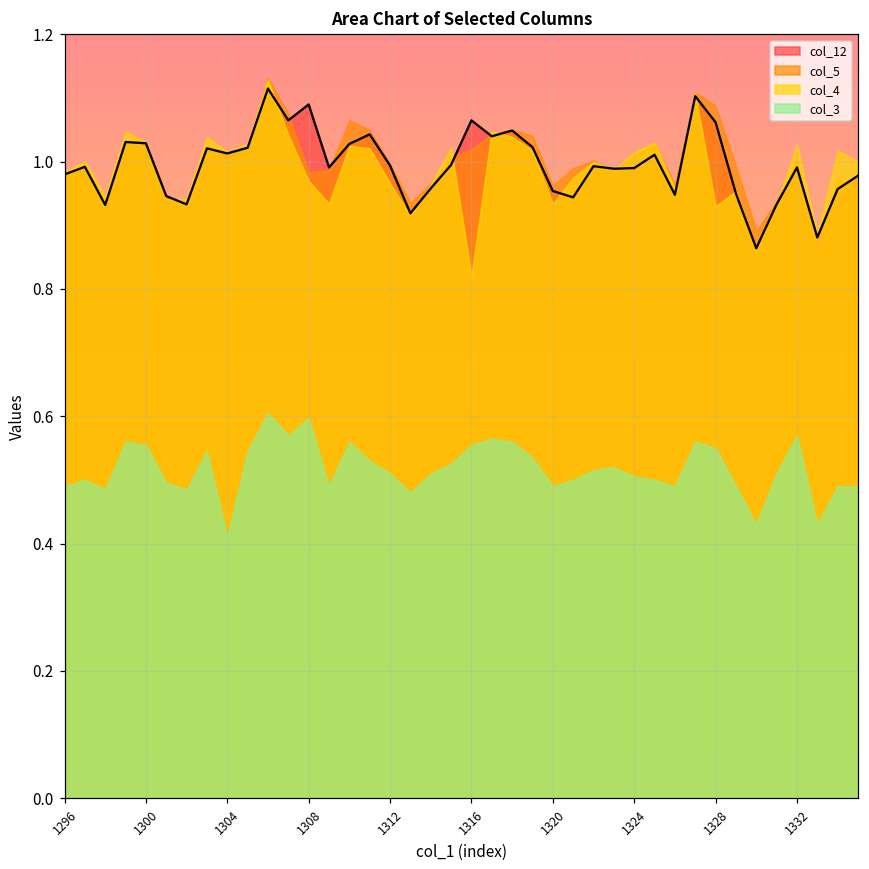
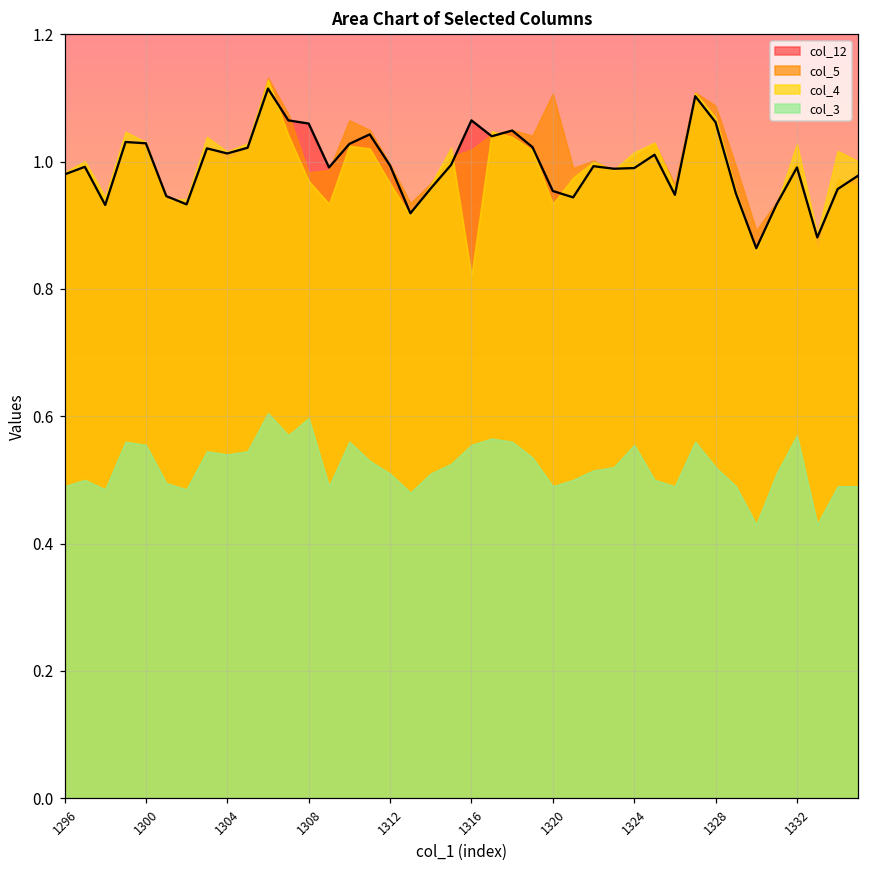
  {
    "col_12": {
-     "1308": 1.09,
+     "1308": 1.06,
      "1316": 1.07,
      "1320": 0.95,
      "1324": 0.99,
      "1328": 1.06,
      "1332": 0.99
    },
    "col_5": {
      "1300": 1.02,
      "1304": 1.00,
      "1308": 0.98,
      "1316": 1.02,
-     "1320": 0.96,
+     "1320": 1.11,
      "1324": 1.01,
      "1328": 1.09,
      "1332": 1.00
    },
    "col_4": {
      "1308": 0.97,
      "1312": 0.97,
      "1316": 0.82,
      "1320": 0.93,
      "1324": 1.02,
-     "1328": 0.93,
+     "1328": 1.07,
      "1332": 1.03
    },
    "col_3": {
      "1296": 0.49,
      "1300": 0.56,
-     "1304": 0.41,
+     "1304": 0.54,
      "1308": 0.60,
      "1312": 0.51,
      "1316": 0.56,
      "1320": 0.49,
-     "1324": 0.51,
-     "1328": 0.55,
+     "1324": 0.56,
+     "1328": 0.52,
      "1332": 0.57
    }
  }
